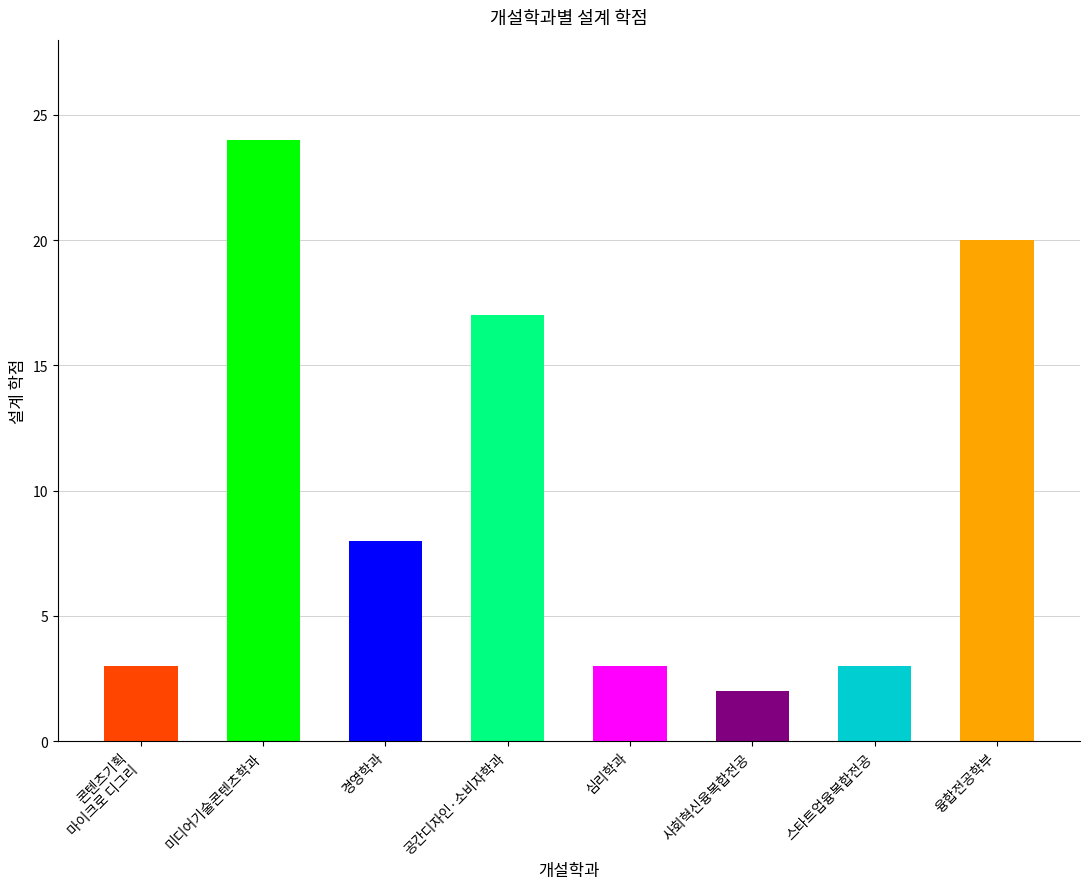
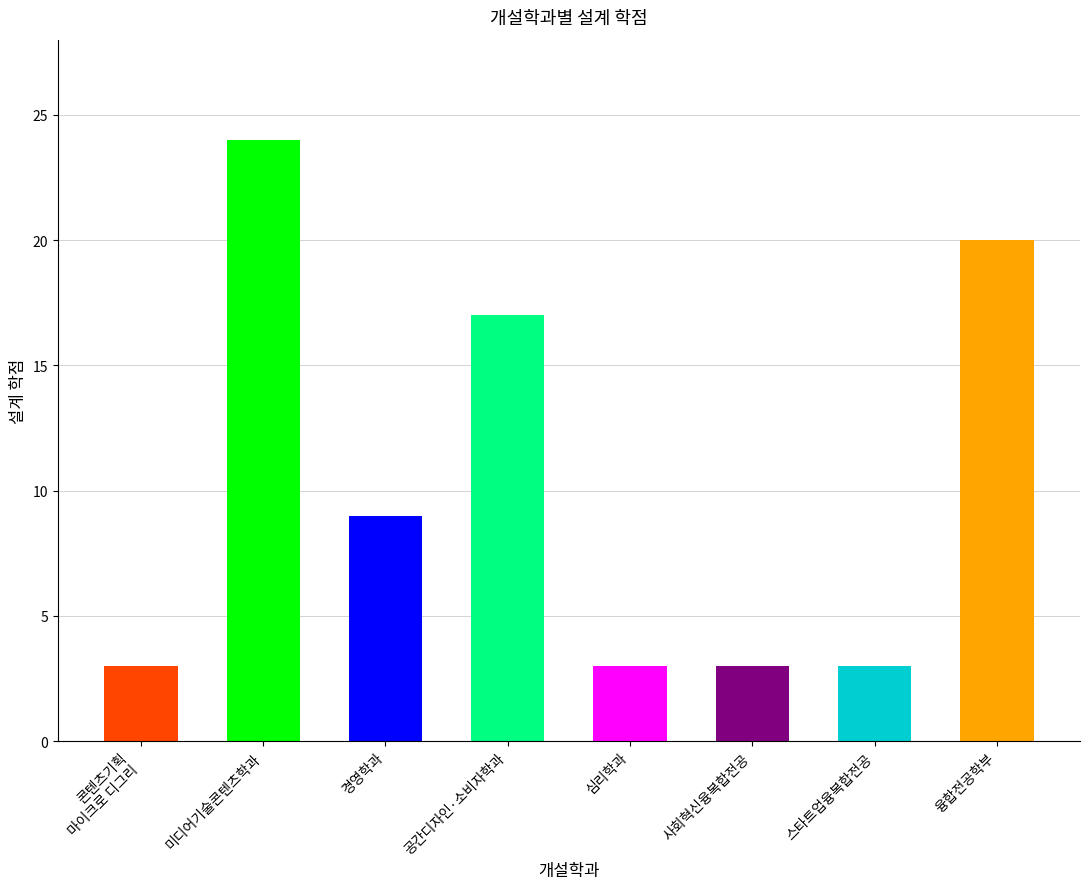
  {
    "콘텐츠기획 마이크로 디그리": 3,
    "미디어기술콘텐츠학과": 24,
-   "경영학과": 8,
+   "경영학과": 9,
    "공간디자인·소비자학과": 17,
    "심리학과": 3,
-   "사회혁신융복합전공": 2,
+   "사회혁신융복합전공": 3,
    "스타트업융복합전공": 3,
    "융합전공학부": 20
  }
